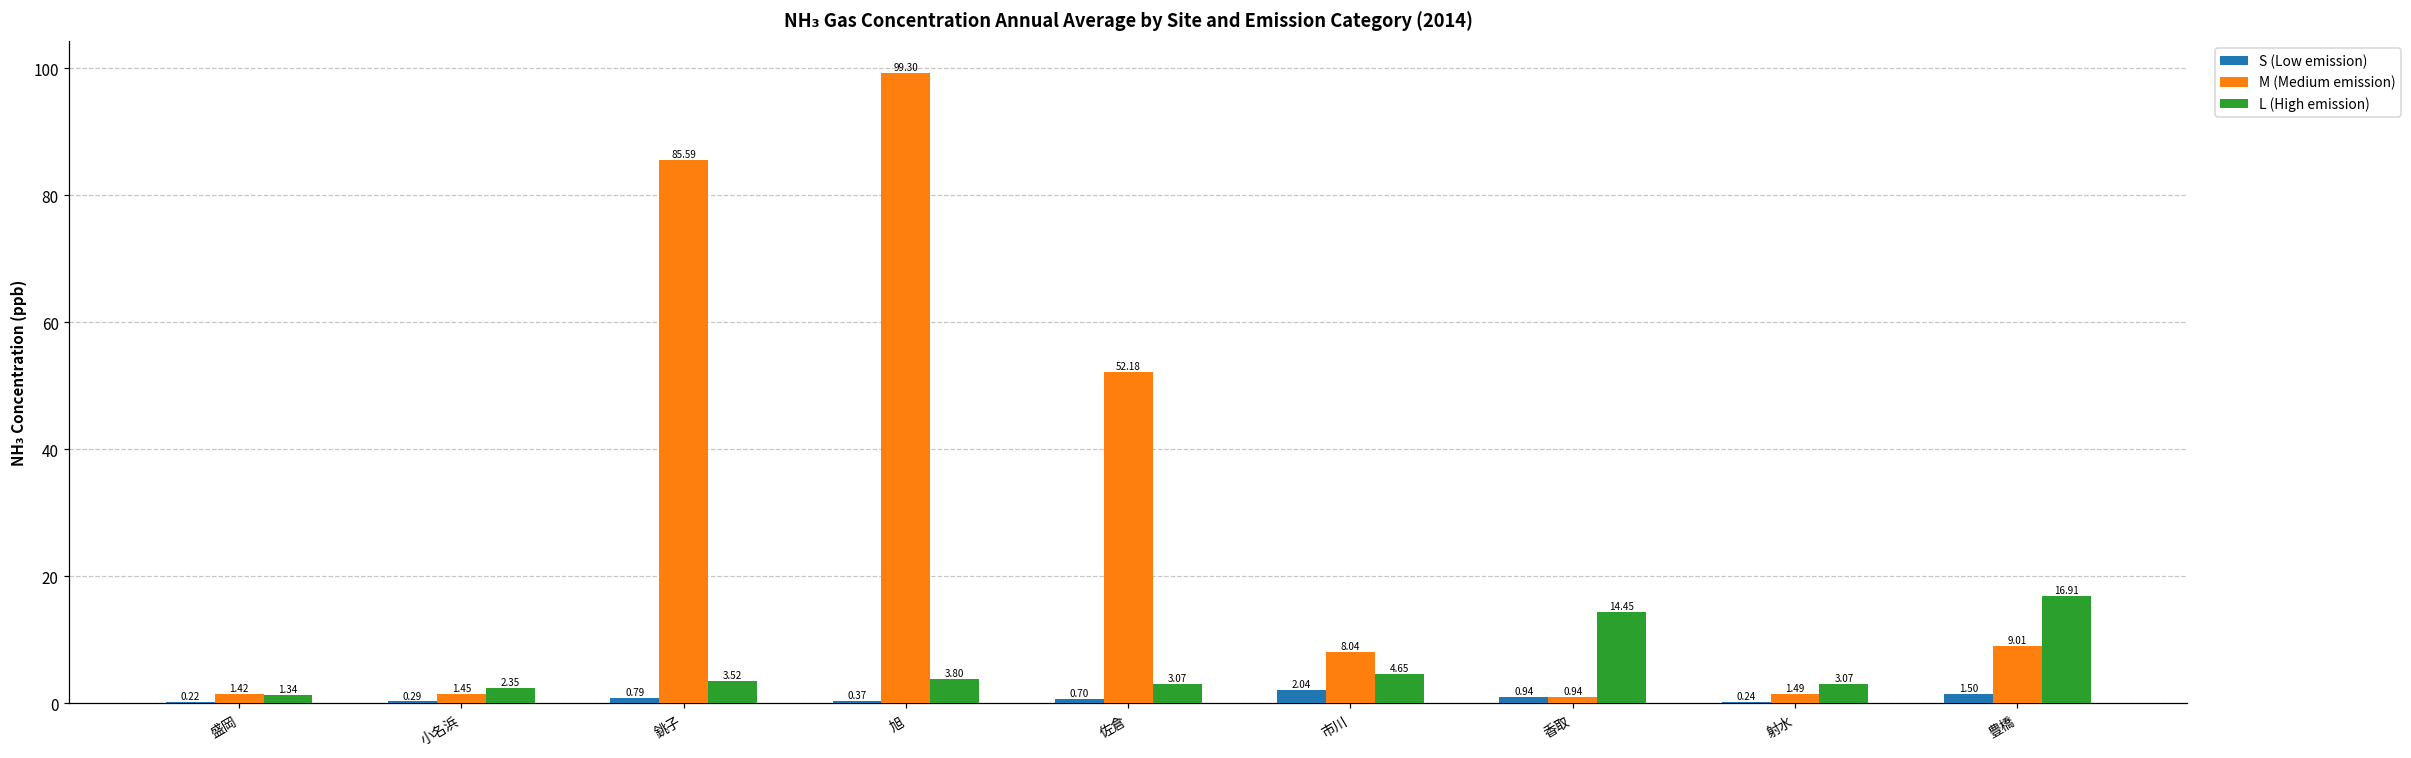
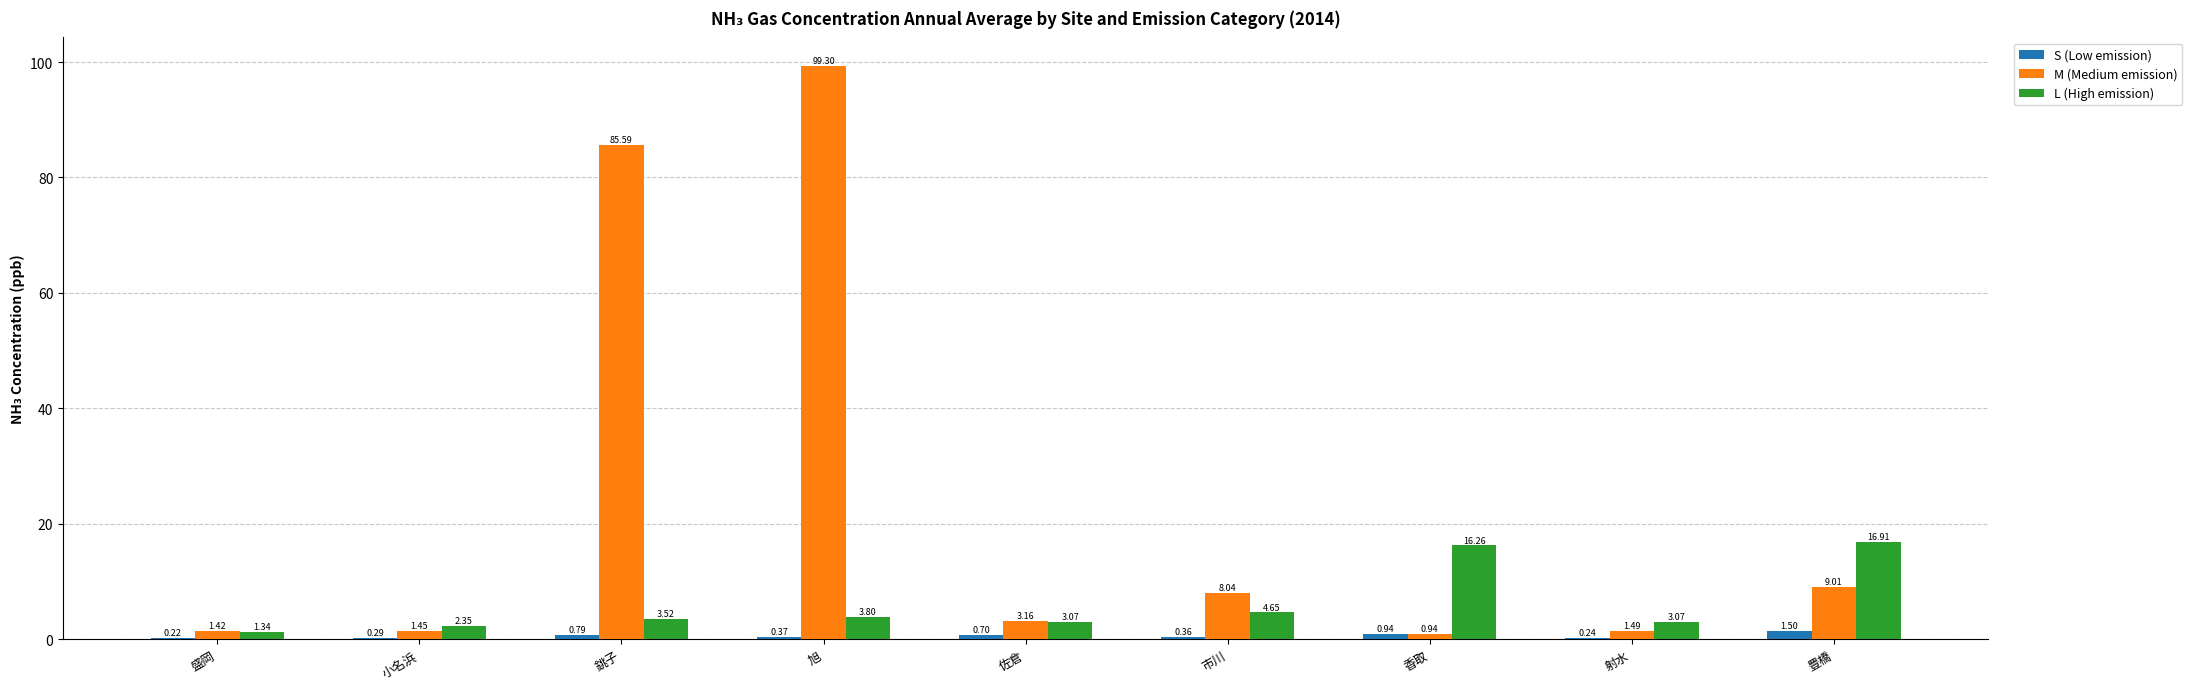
  {
    "S (Low emission)": {
      "盛岡": 0.22,
      "小名浜": 0.29,
      "銚子": 0.79,
      "旭": 0.37,
      "佐倉": 0.70,
-     "市川": 2.04,
+     "市川": 0.36,
      "香取": 0.94,
      "射水": 0.24,
      "豊橋": 1.50
    },
    "M (Medium emission)": {
      "盛岡": 1.42,
      "小名浜": 1.45,
      "銚子": 85.59,
      "旭": 99.30,
-     "佐倉": 52.18,
+     "佐倉": 3.16,
      "市川": 8.04,
      "香取": 0.94,
      "射水": 1.49,
      "豊橋": 9.01
    },
    "L (High emission)": {
      "盛岡": 1.34,
      "小名浜": 2.35,
      "銚子": 3.52,
      "旭": 3.80,
      "佐倉": 3.07,
      "市川": 4.65,
-     "香取": 14.45,
+     "香取": 16.26,
      "射水": 3.07,
      "豊橋": 16.91
    }
  }
